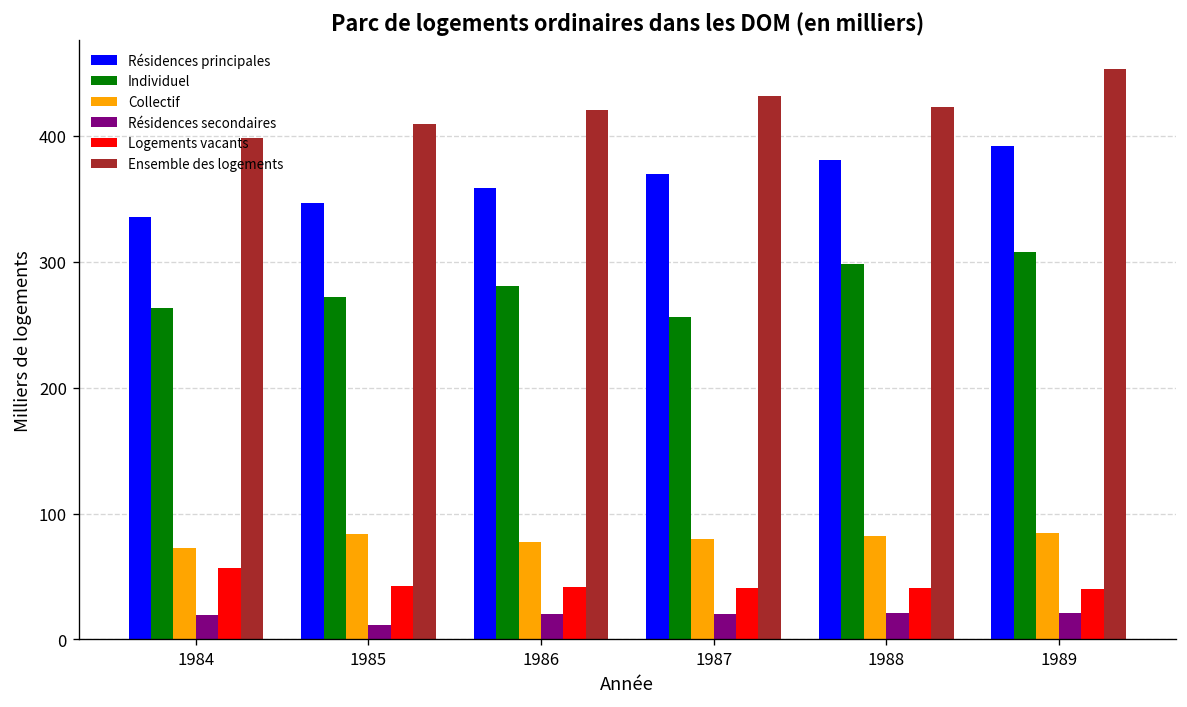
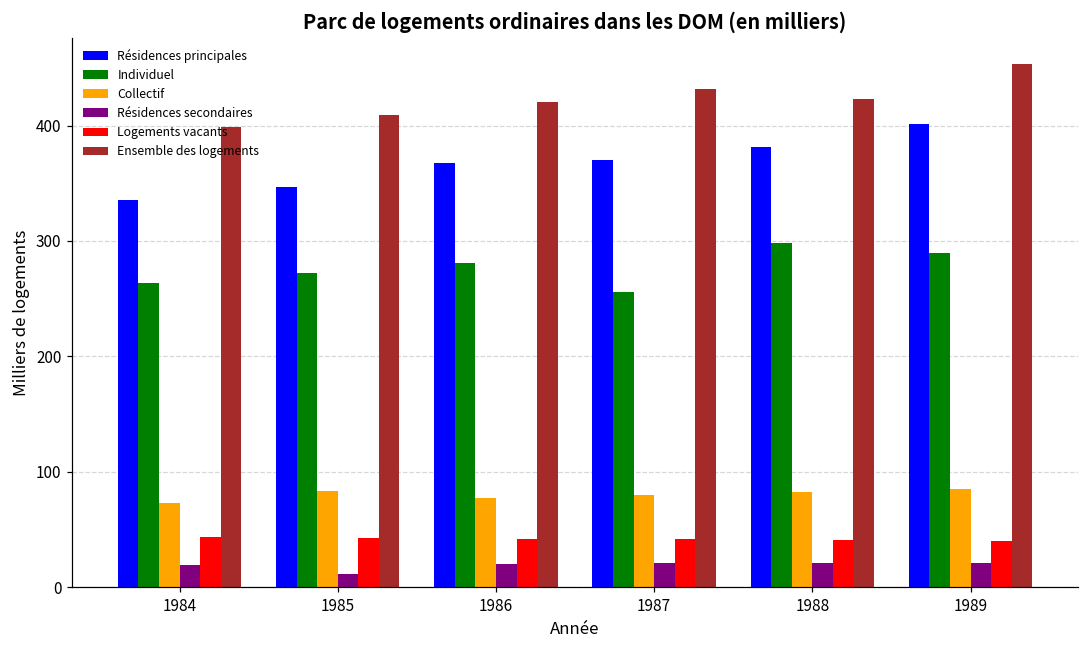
  {
    "Résidences principales": {
      "1984": 336,
      "1985": 347,
-     "1986": 358,
+     "1986": 368,
      "1987": 370,
      "1988": 381,
-     "1989": 392
+     "1989": 401
    },
    "Individuel": {
      "1984": 263,
      "1985": 272,
      "1986": 281,
      "1987": 256,
      "1988": 299,
-     "1989": 307
+     "1989": 289
    },
    "Collectif": {
      "1984": 73,
      "1985": 83,
      "1986": 78,
      "1987": 80,
      "1988": 82,
      "1989": 85
    },
    "Résidences secondaires": {
      "1984": 19,
      "1985": 11,
      "1986": 20,
      "1987": 21,
      "1988": 21,
      "1989": 21
    },
    "Logements vacants": {
-     "1984": 57,
+     "1984": 43,
      "1985": 43,
      "1986": 42,
      "1987": 41,
      "1988": 41,
      "1989": 40
    },
    "Ensemble des logements": {
      "1984": 399,
      "1985": 410,
      "1986": 420,
      "1987": 431,
      "1988": 423,
      "1989": 453
    }
  }
